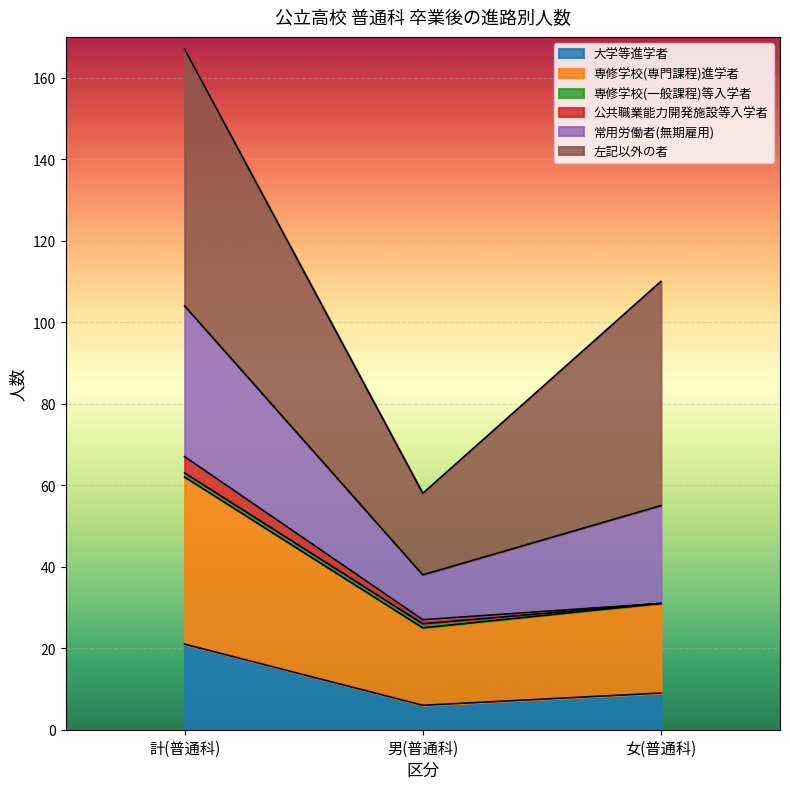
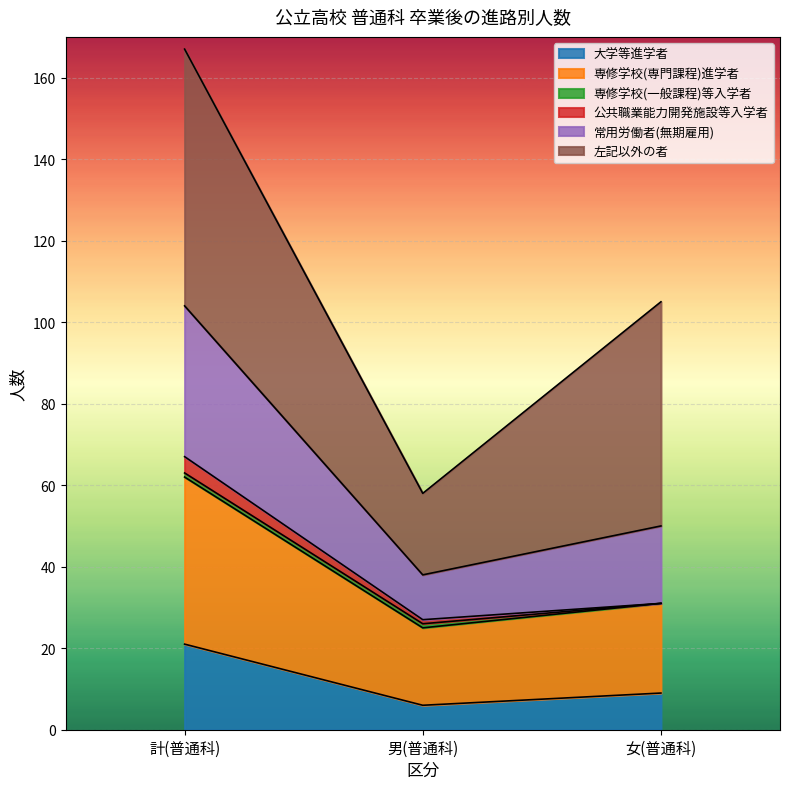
  {
    "大学等進学者": {
      "計(普通科)": 21,
      "男(普通科)": 6,
      "女(普通科)": 9
    },
    "専修学校(専門課程)進学者": {
      "計(普通科)": 41,
      "男(普通科)": 19
    },
    "専修学校(一般課程)等入学者": {
      "計(普通科)": 1,
      "男(普通科)": 1
    },
    "公共職業能力開発施設等入学者": {
      "計(普通科)": 4,
      "男(普通科)": 1
    },
    "常用労働者(無期雇用)": {
      "計(普通科)": 37,
      "男(普通科)": 11,
-     "女(普通科)": 24
+     "女(普通科)": 19
    },
    "左記以外の者": {
      "計(普通科)": 63,
      "男(普通科)": 20,
      "女(普通科)": 55
    }
  }
